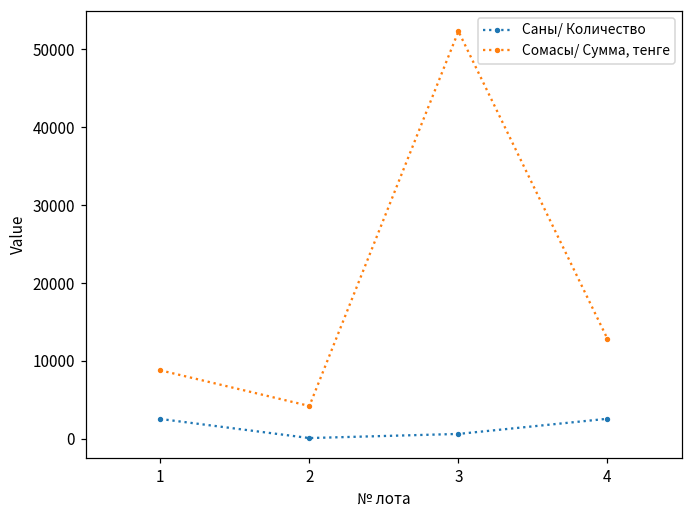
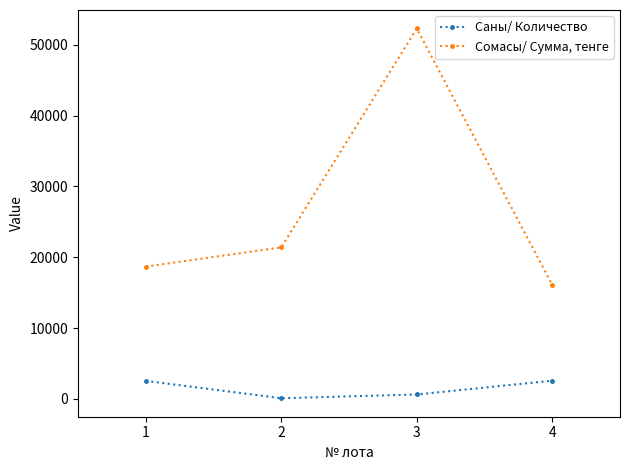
  {
    "Саны/ Количество": {
      "1": 3000,
      "2": 0,
      "3": 1000,
      "4": 3000
    },
    "Сомасы/ Сумма, тенге": {
-     "1": 9000,
-     "2": 4000,
+     "1": 19000,
+     "2": 21000,
      "3": 52000,
-     "4": 13000
+     "4": 16000
    }
  }
